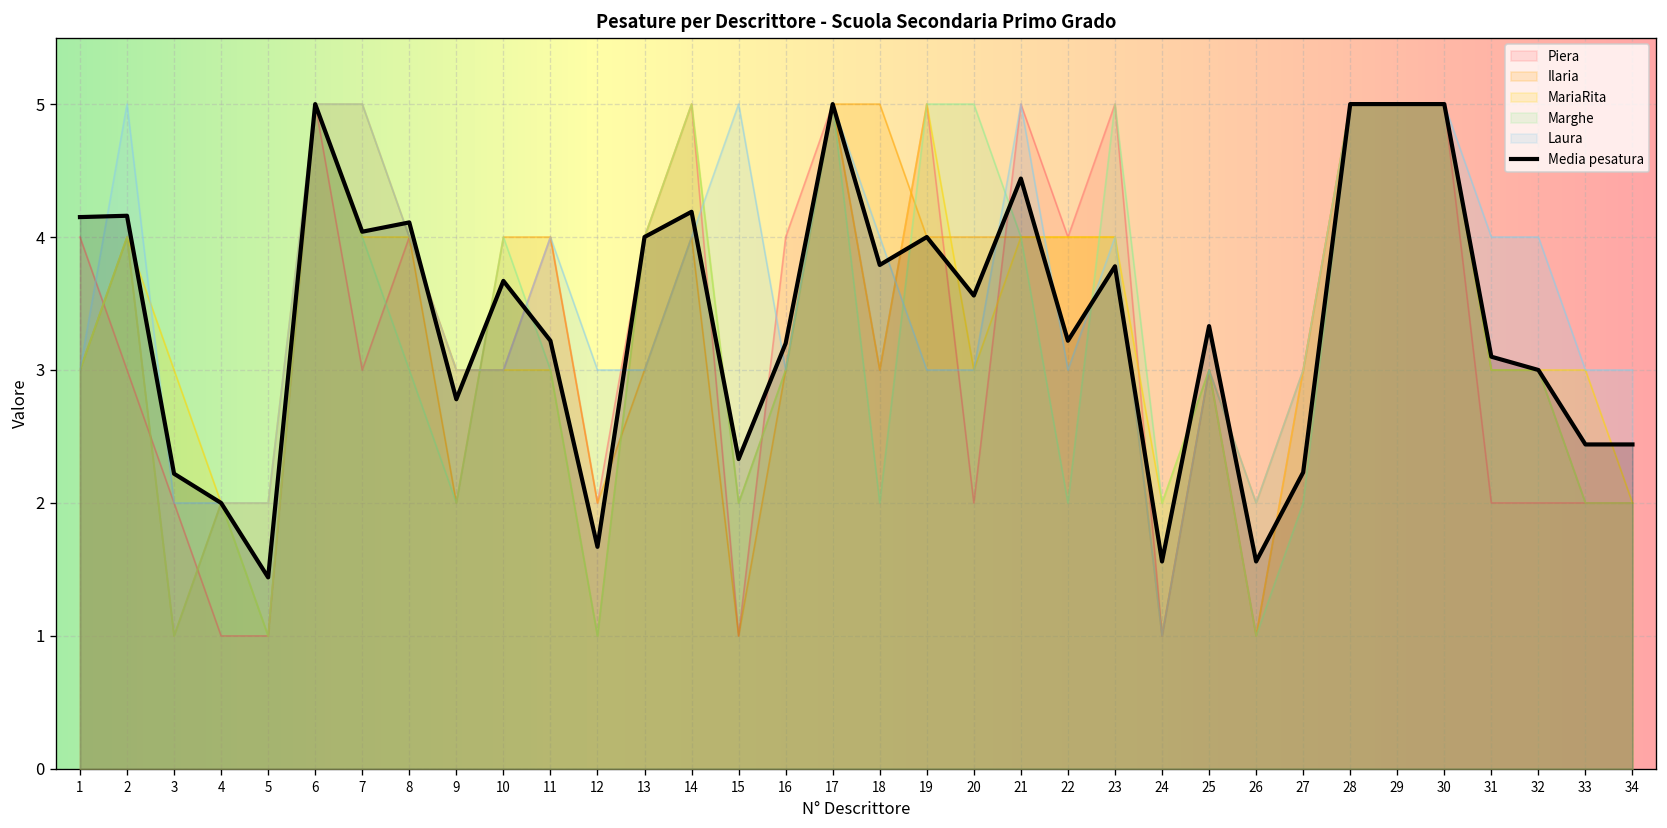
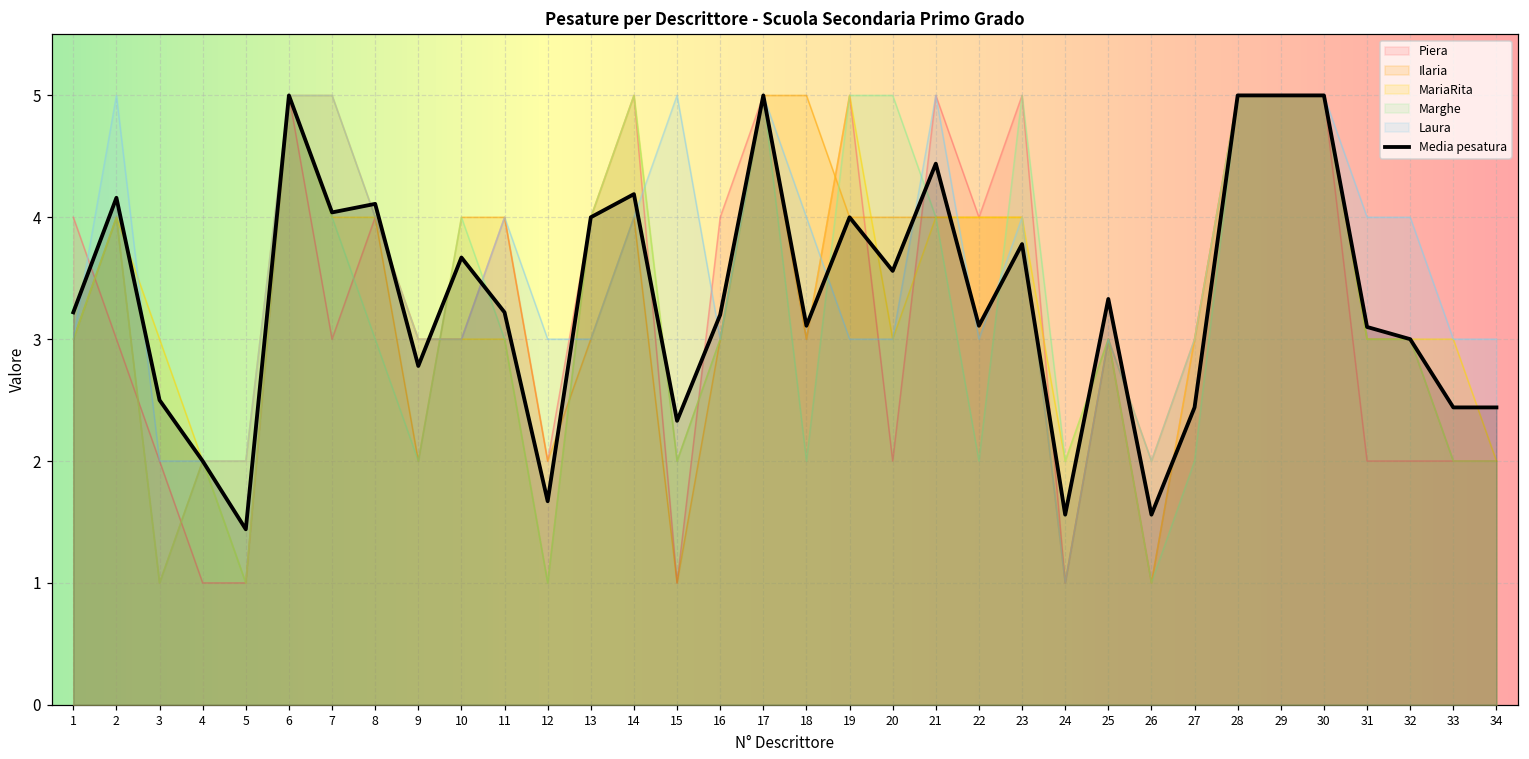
  {
    "Media pesatura": {
-     "1": 4.15,
+     "1": 3.22,
      "2": 4.16,
-     "3": 2.22,
+     "3": 2.50,
      "5": 1.44,
      "7": 4.04,
      "8": 4.11,
      "9": 2.78,
      "10": 3.67,
      "11": 3.22,
      "12": 1.67,
      "14": 4.19,
      "15": 2.33,
      "16": 3.20,
-     "18": 3.79,
+     "18": 3.11,
      "20": 3.56,
      "21": 4.44,
-     "22": 3.22,
+     "22": 3.11,
      "23": 3.78,
      "24": 1.56,
      "25": 3.33,
      "26": 1.56,
-     "27": 2.23,
+     "27": 2.44,
      "31": 3.10,
      "33": 2.44,
      "34": 2.44
    }
  }
